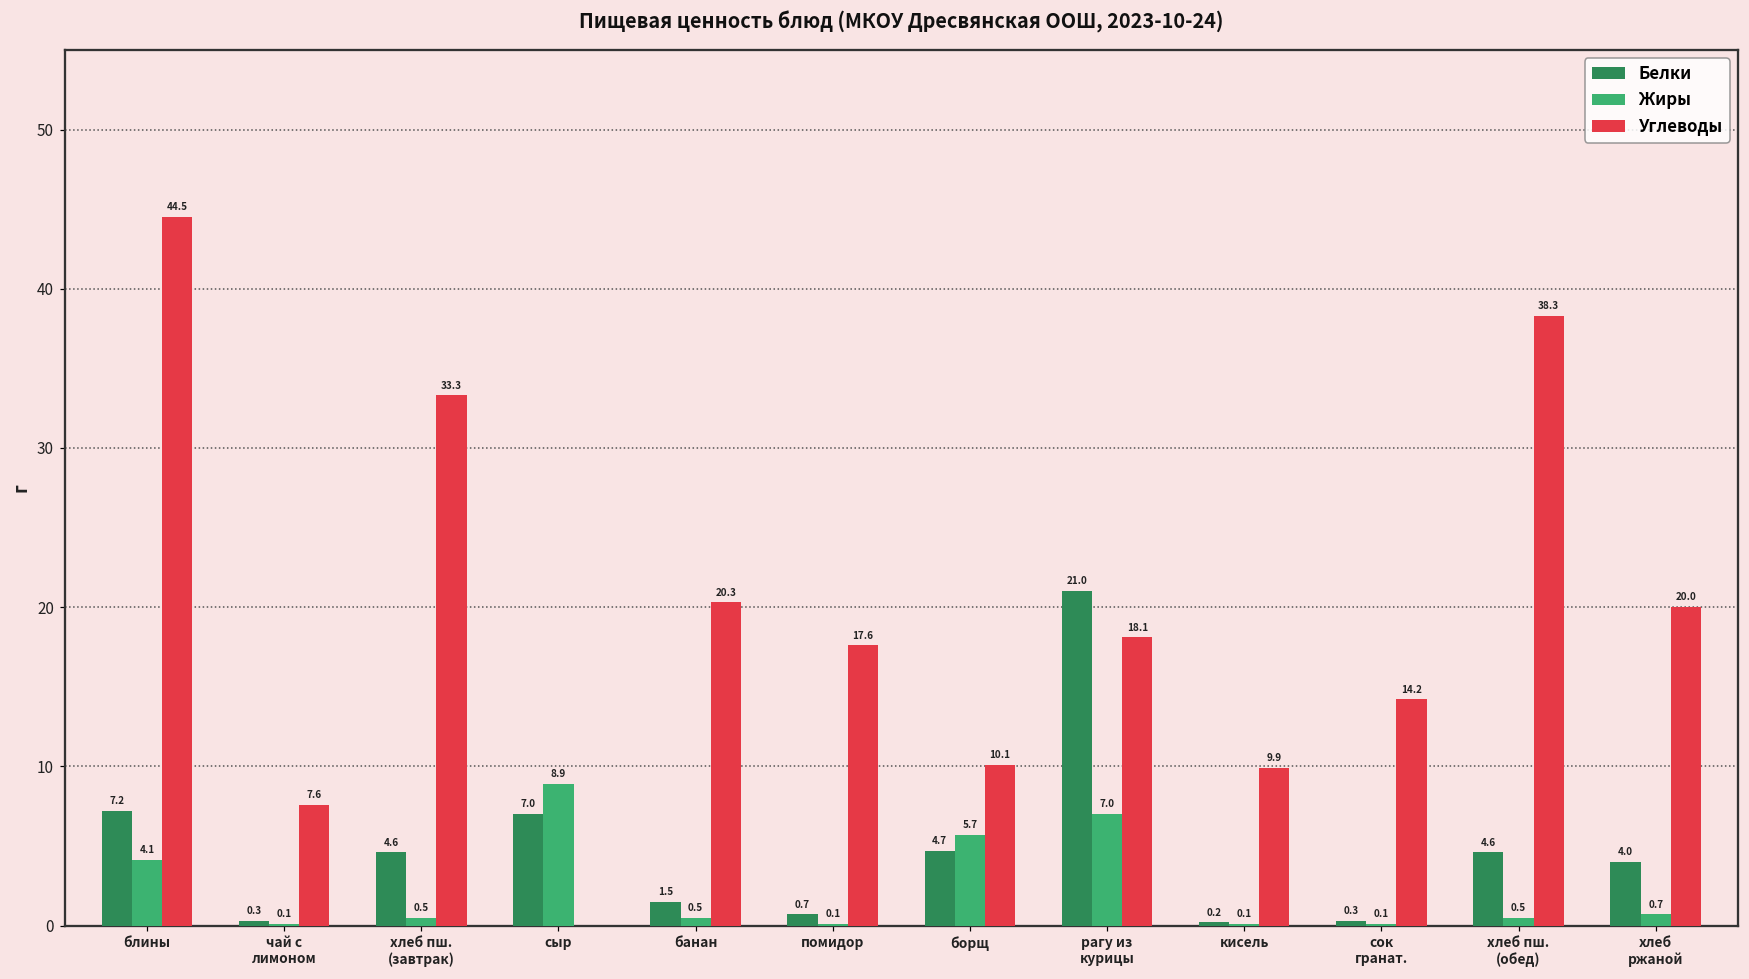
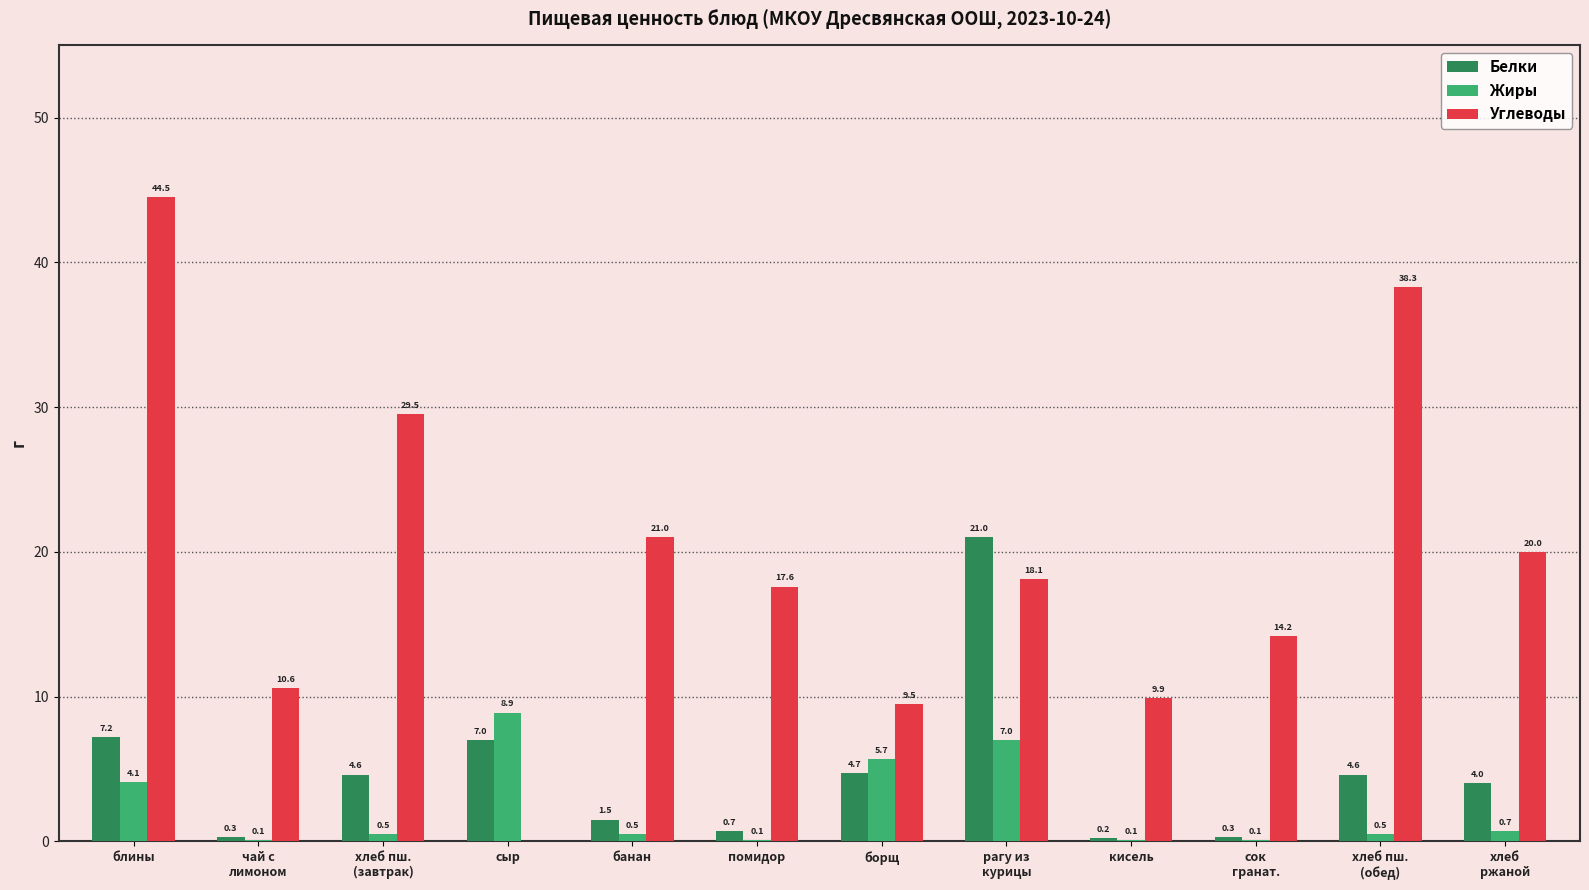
  {
    "Углеводы": {
      "блины": 44.5,
-     "чай с лимоном": 7.6,
-     "хлеб пш. (завтрак)": 33.3,
-     "банан": 20.3,
+     "чай с лимоном": 10.6,
+     "хлеб пш. (завтрак)": 29.5,
+     "банан": 21.0,
      "помидор": 17.6,
-     "борщ": 10.1,
+     "борщ": 9.5,
      "рагу из курицы": 18.1,
      "кисель": 9.9,
      "сок гранат.": 14.2,
      "хлеб пш. (обед)": 38.3,
      "хлеб ржаной": 20.0
    }
  }
